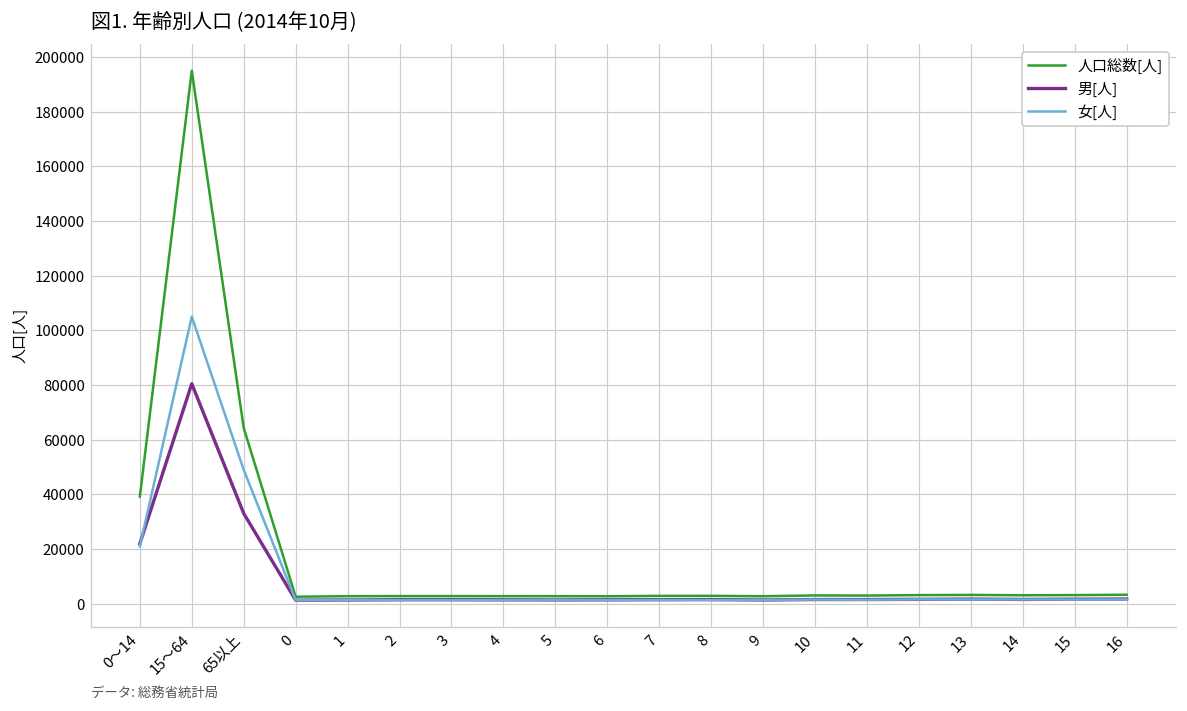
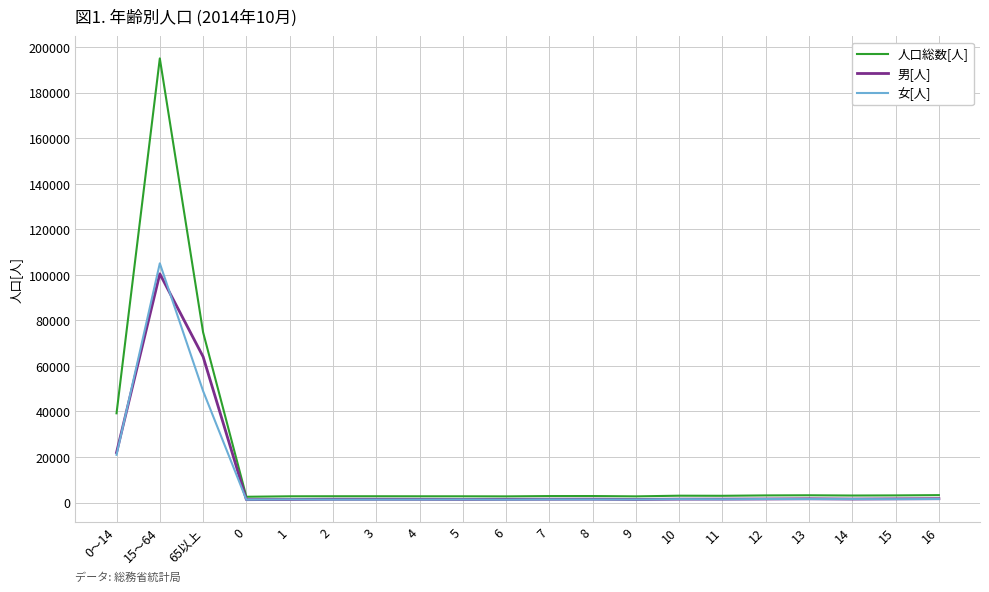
  {
    "人口総数[人]": {
      "0～14": 39000,
      "15～64": 195000,
-     "65以上": 64000,
+     "65以上": 75000,
      "0": 3000,
      "1": 3000,
      "2": 3000,
      "3": 3000,
      "4": 3000,
      "5": 3000,
      "6": 3000,
      "7": 3000,
      "8": 3000,
      "9": 3000,
      "10": 3000,
      "11": 3000,
      "12": 3000,
      "13": 3000,
      "14": 3000,
      "15": 3000,
      "16": 3000
    },
    "男[人]": {
-     "15～64": 80000,
-     "65以上": 33000
+     "15～64": 100000,
+     "65以上": 64000
    },
    "女[人]": {
      "15～64": 105000,
      "65以上": 49000
    }
  }
